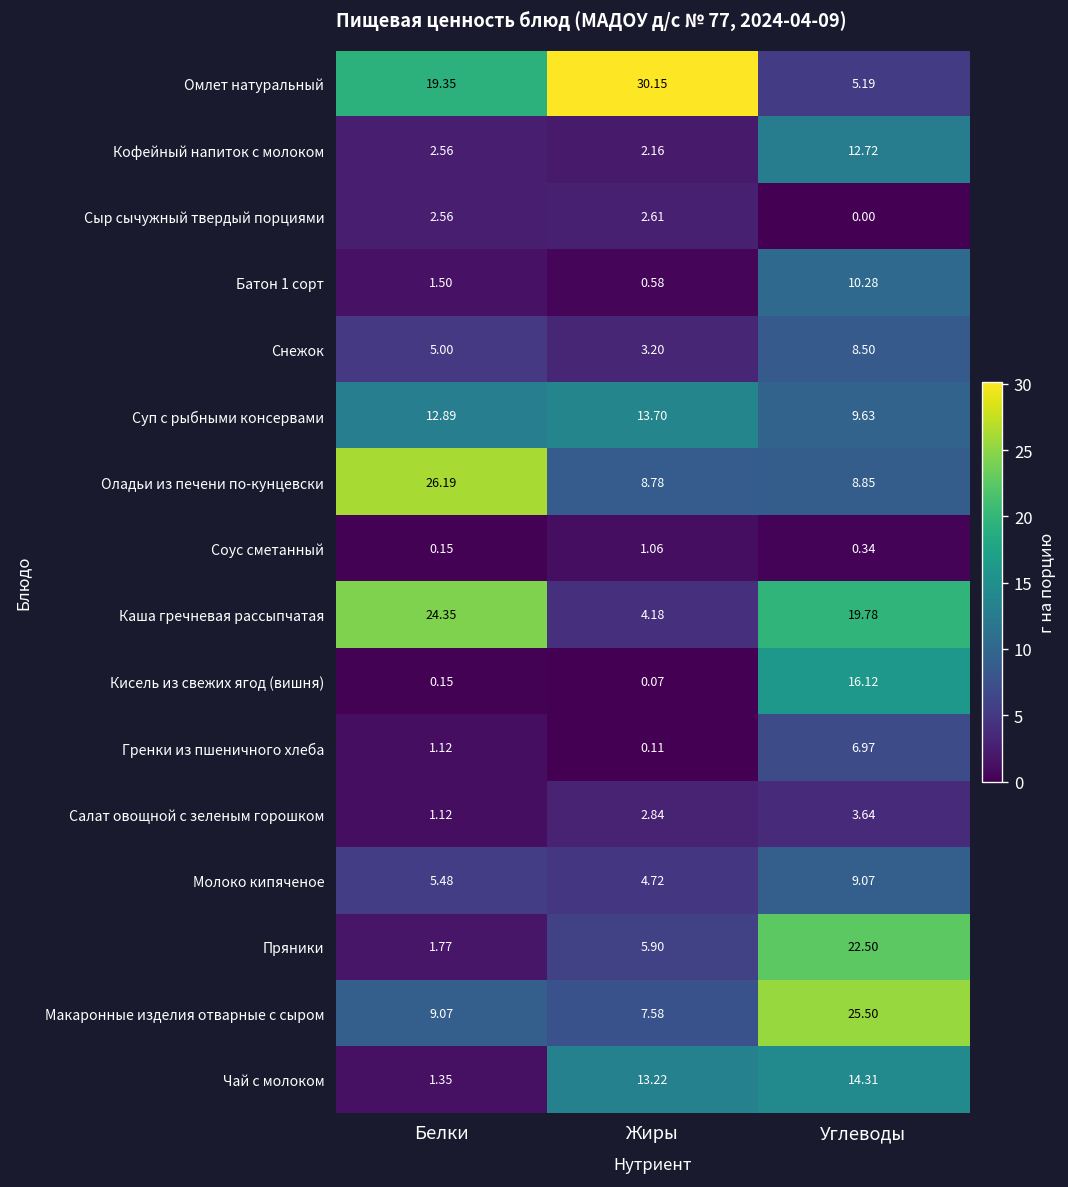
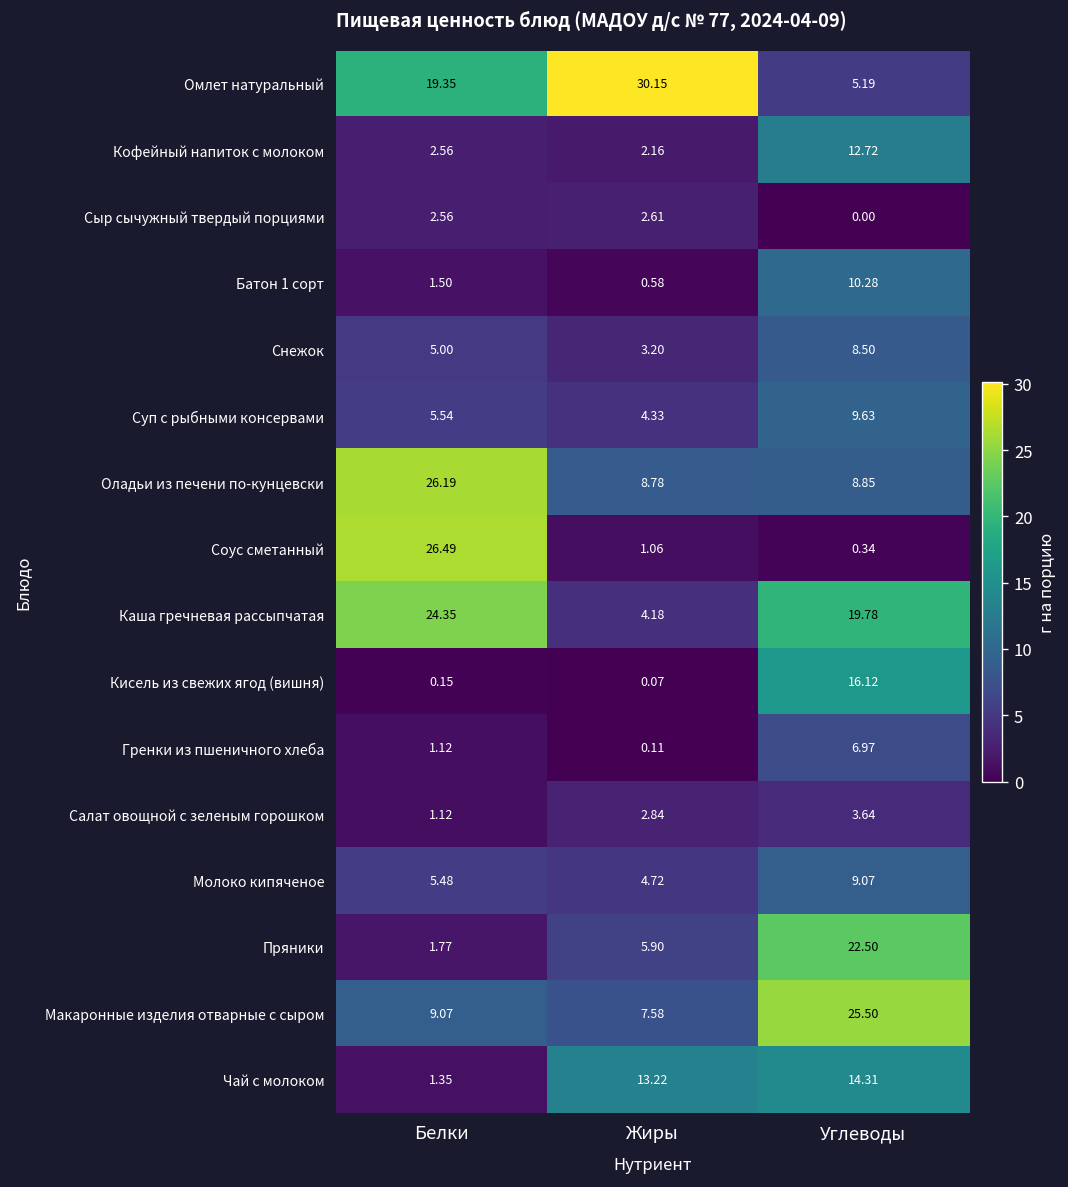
  {
    "Омлет натуральный": {
      "Белки": 19.35,
      "Жиры": 30.15,
      "Углеводы": 5.19
    },
    "Кофейный напиток с молоком": {
      "Белки": 2.56,
      "Жиры": 2.16,
      "Углеводы": 12.72
    },
    "Сыр сычужный твердый порциями": {
      "Белки": 2.56,
      "Жиры": 2.61,
      "Углеводы": 0.00
    },
    "Батон 1 сорт": {
      "Белки": 1.50,
      "Жиры": 0.58,
      "Углеводы": 10.28
    },
    "Снежок": {
      "Белки": 5.00,
      "Жиры": 3.20,
      "Углеводы": 8.50
    },
    "Суп с рыбными консервами": {
-     "Белки": 12.89,
-     "Жиры": 13.70,
+     "Белки": 5.54,
+     "Жиры": 4.33,
      "Углеводы": 9.63
    },
    "Оладьи из печени по-кунцевски": {
      "Белки": 26.19,
      "Жиры": 8.78,
      "Углеводы": 8.85
    },
    "Соус сметанный": {
-     "Белки": 0.15,
+     "Белки": 26.49,
      "Жиры": 1.06,
      "Углеводы": 0.34
    },
    "Каша гречневая рассыпчатая": {
      "Белки": 24.35,
      "Жиры": 4.18,
      "Углеводы": 19.78
    },
    "Кисель из свежих ягод (вишня)": {
      "Белки": 0.15,
      "Жиры": 0.07,
      "Углеводы": 16.12
    },
    "Гренки из пшеничного хлеба": {
      "Белки": 1.12,
      "Жиры": 0.11,
      "Углеводы": 6.97
    },
    "Салат овощной с зеленым горошком": {
      "Белки": 1.12,
      "Жиры": 2.84,
      "Углеводы": 3.64
    },
    "Молоко кипяченое": {
      "Белки": 5.48,
      "Жиры": 4.72,
      "Углеводы": 9.07
    },
    "Пряники": {
      "Белки": 1.77,
      "Жиры": 5.90,
      "Углеводы": 22.50
    },
    "Макаронные изделия отварные с сыром": {
      "Белки": 9.07,
      "Жиры": 7.58,
      "Углеводы": 25.50
    },
    "Чай с молоком": {
      "Белки": 1.35,
      "Жиры": 13.22,
      "Углеводы": 14.31
    }
  }
